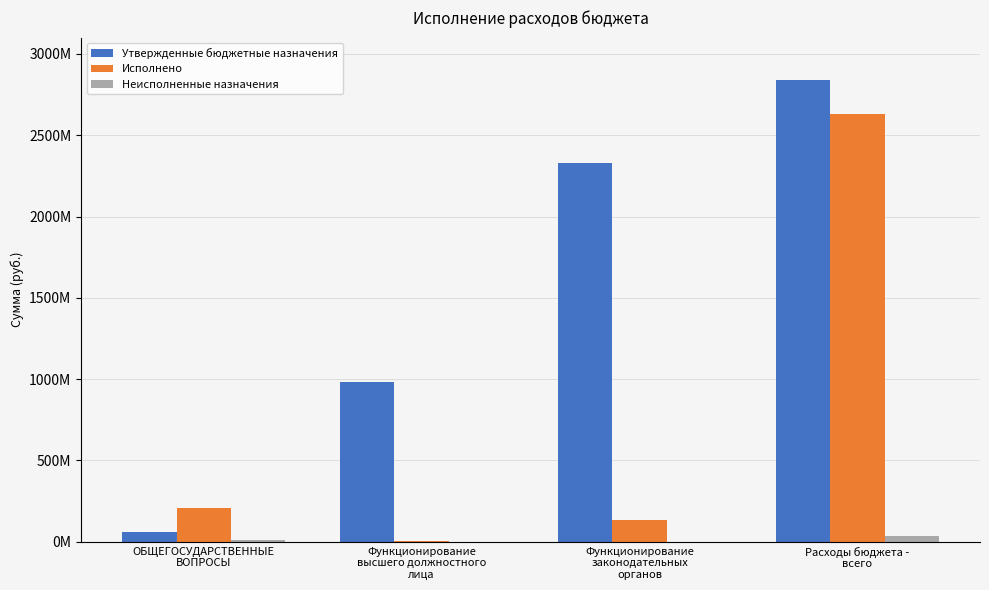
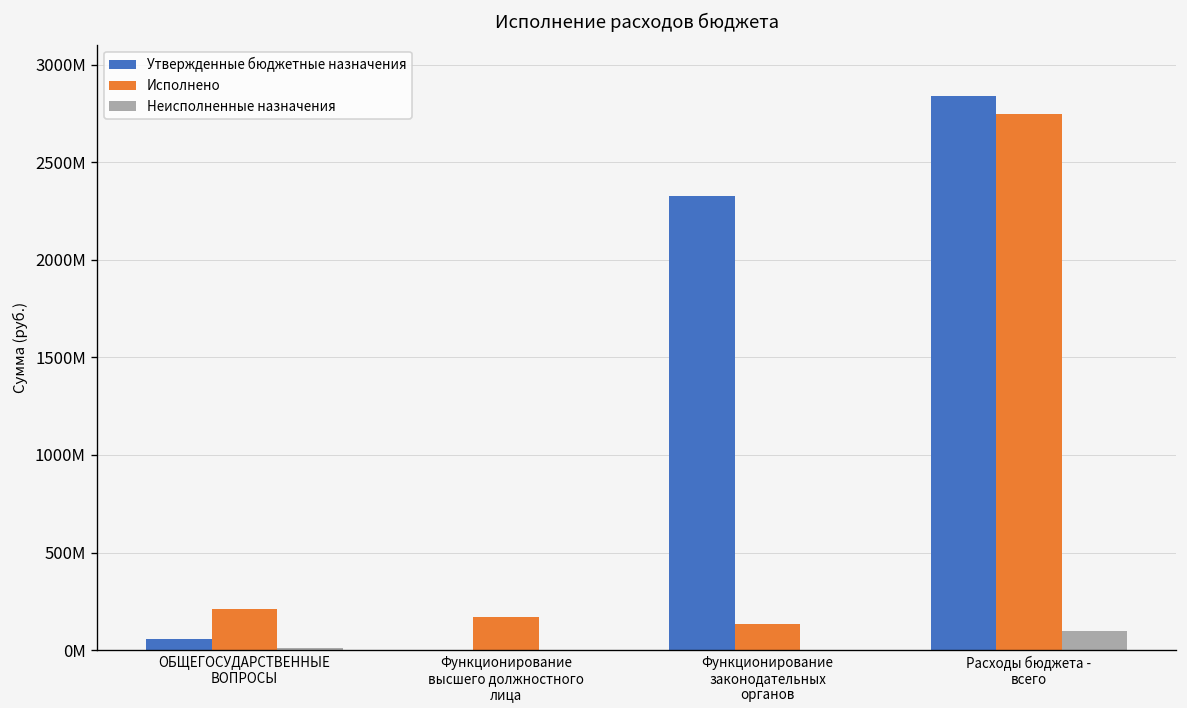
  {
    "Утвержденные бюджетные назначения": {
      "ОБЩЕГОСУДАРСТВЕННЫЕ ВОПРОСЫ": 60000000,
-     "Функционирование высшего должностного лица": 980000000,
+     "Функционирование высшего должностного лица": 0,
      "Функционирование законодательных органов": 2330000000,
      "Расходы бюджета - всего": 2840000000
    },
    "Исполнено": {
      "ОБЩЕГОСУДАРСТВЕННЫЕ ВОПРОСЫ": 210000000,
-     "Функционирование высшего должностного лица": 0,
+     "Функционирование высшего должностного лица": 170000000,
      "Функционирование законодательных органов": 130000000,
-     "Расходы бюджета - всего": 2630000000
+     "Расходы бюджета - всего": 2750000000
    },
    "Неисполненные назначения": {
      "Функционирование высшего должностного лица": 0,
-     "Расходы бюджета - всего": 40000000
+     "Расходы бюджета - всего": 100000000
    }
  }
